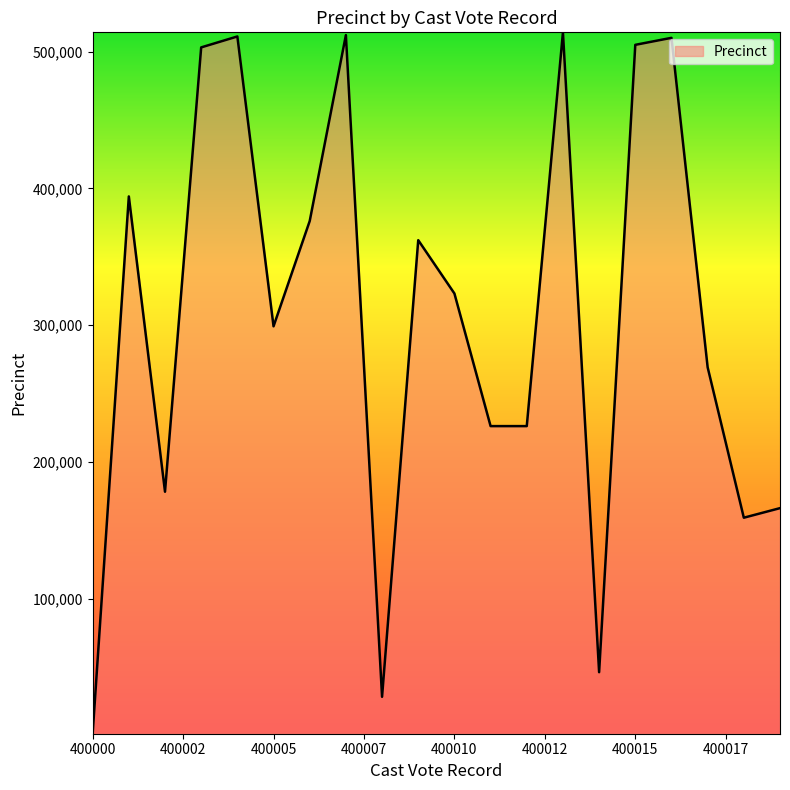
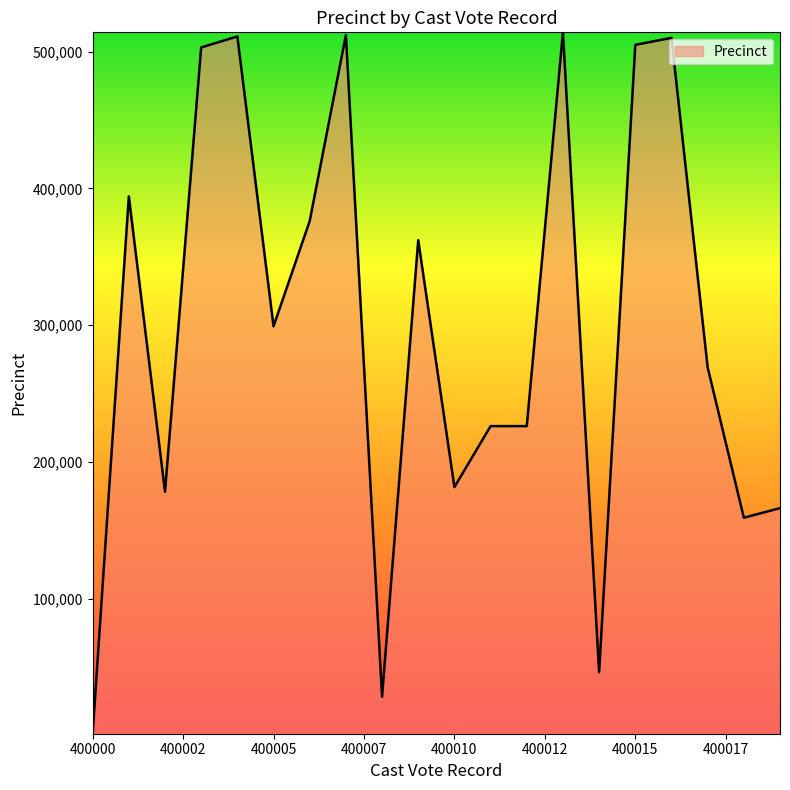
  {
    "400000": "1,000",
    "400005": "299,000",
-   "400010": "323,000",
+   "400010": "182,000",
    "400015": "505,000"
  }
